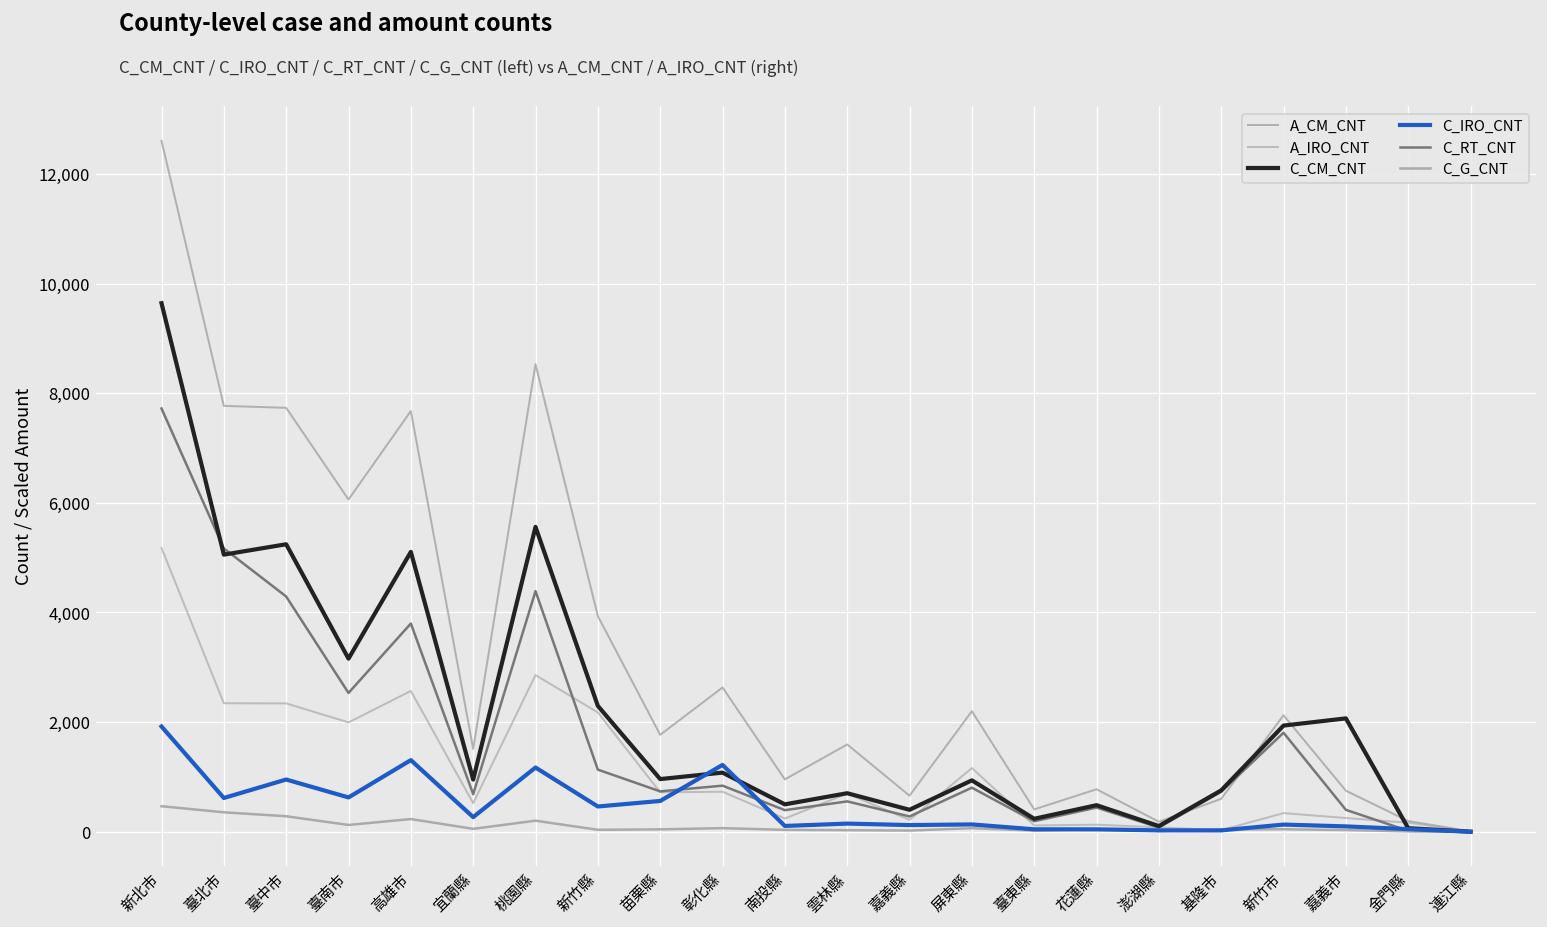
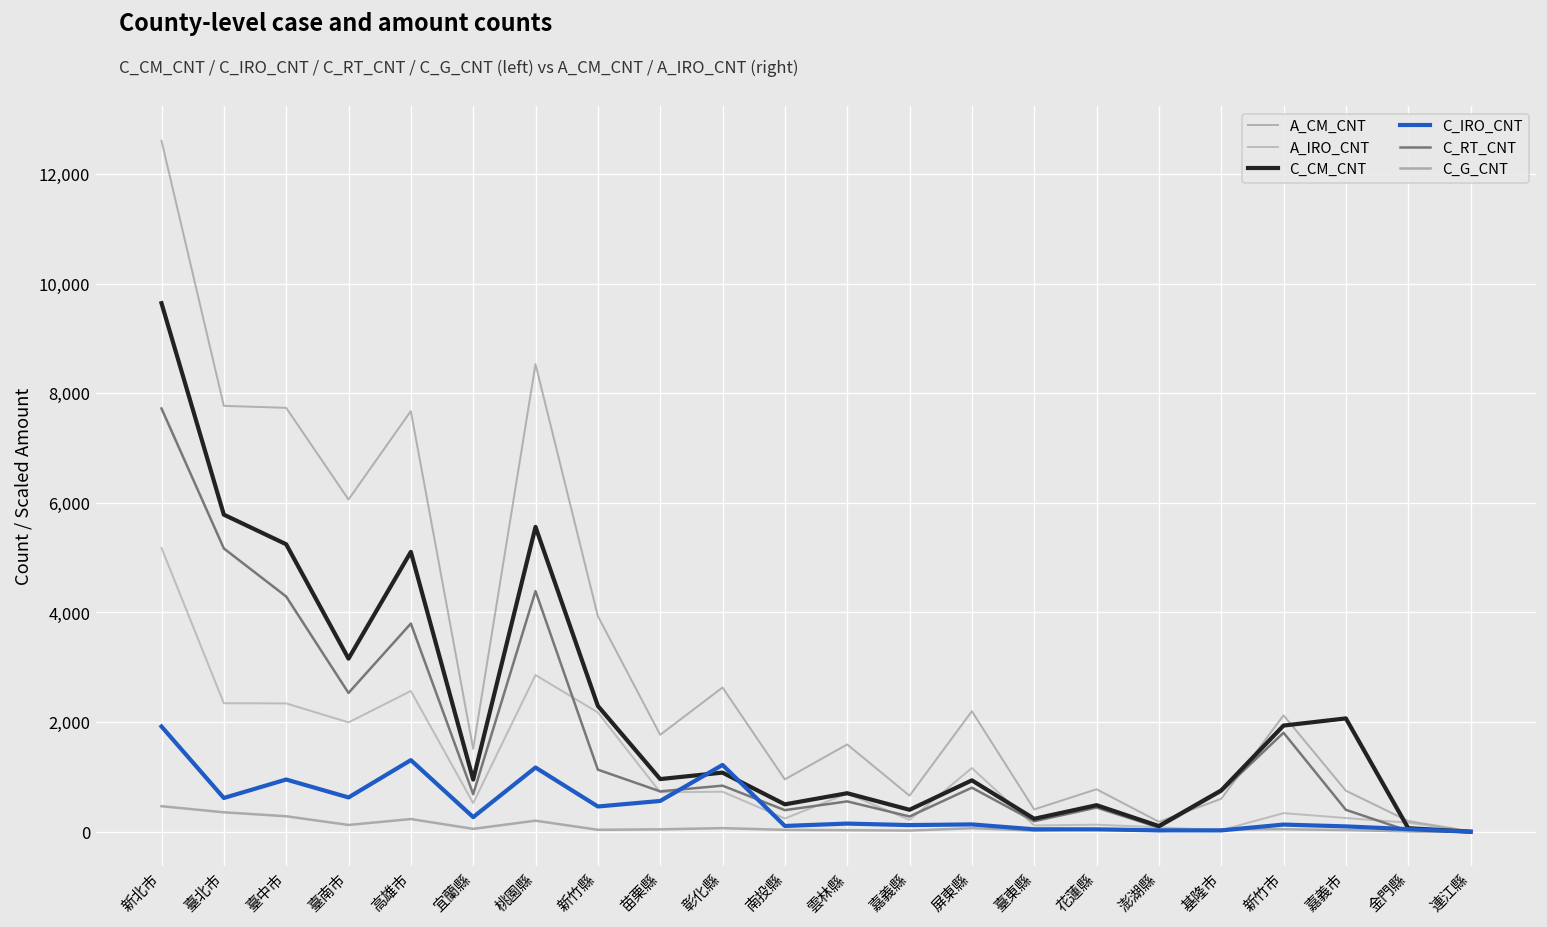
  {
    "C_CM_CNT": {
      "新北市": "9,600",
-     "臺北市": "5,100",
+     "臺北市": "5,800",
      "臺中市": "5,200",
      "臺南市": "3,200",
      "高雄市": "5,100",
      "宜蘭縣": "1,000",
      "桃園縣": "5,600",
      "新竹縣": "2,300",
      "苗栗縣": "1,000",
      "彰化縣": "1,100",
      "南投縣": "500",
      "嘉義縣": "400",
      "屏東縣": "900",
      "新竹市": "1,900",
      "嘉義市": "2,100"
    },
    "C_IRO_CNT": {
      "新北市": "1,900",
      "臺北市": "600",
      "臺中市": "1,000",
      "臺南市": "600",
      "高雄市": "1,300",
      "宜蘭縣": "300",
      "桃園縣": "1,200",
      "新竹縣": "500",
      "苗栗縣": "600",
      "彰化縣": "1,200",
      "南投縣": "100",
      "雲林縣": "100",
      "嘉義縣": "100",
      "屏東縣": "100",
      "新竹市": "100",
      "嘉義市": "100"
    }
  }
